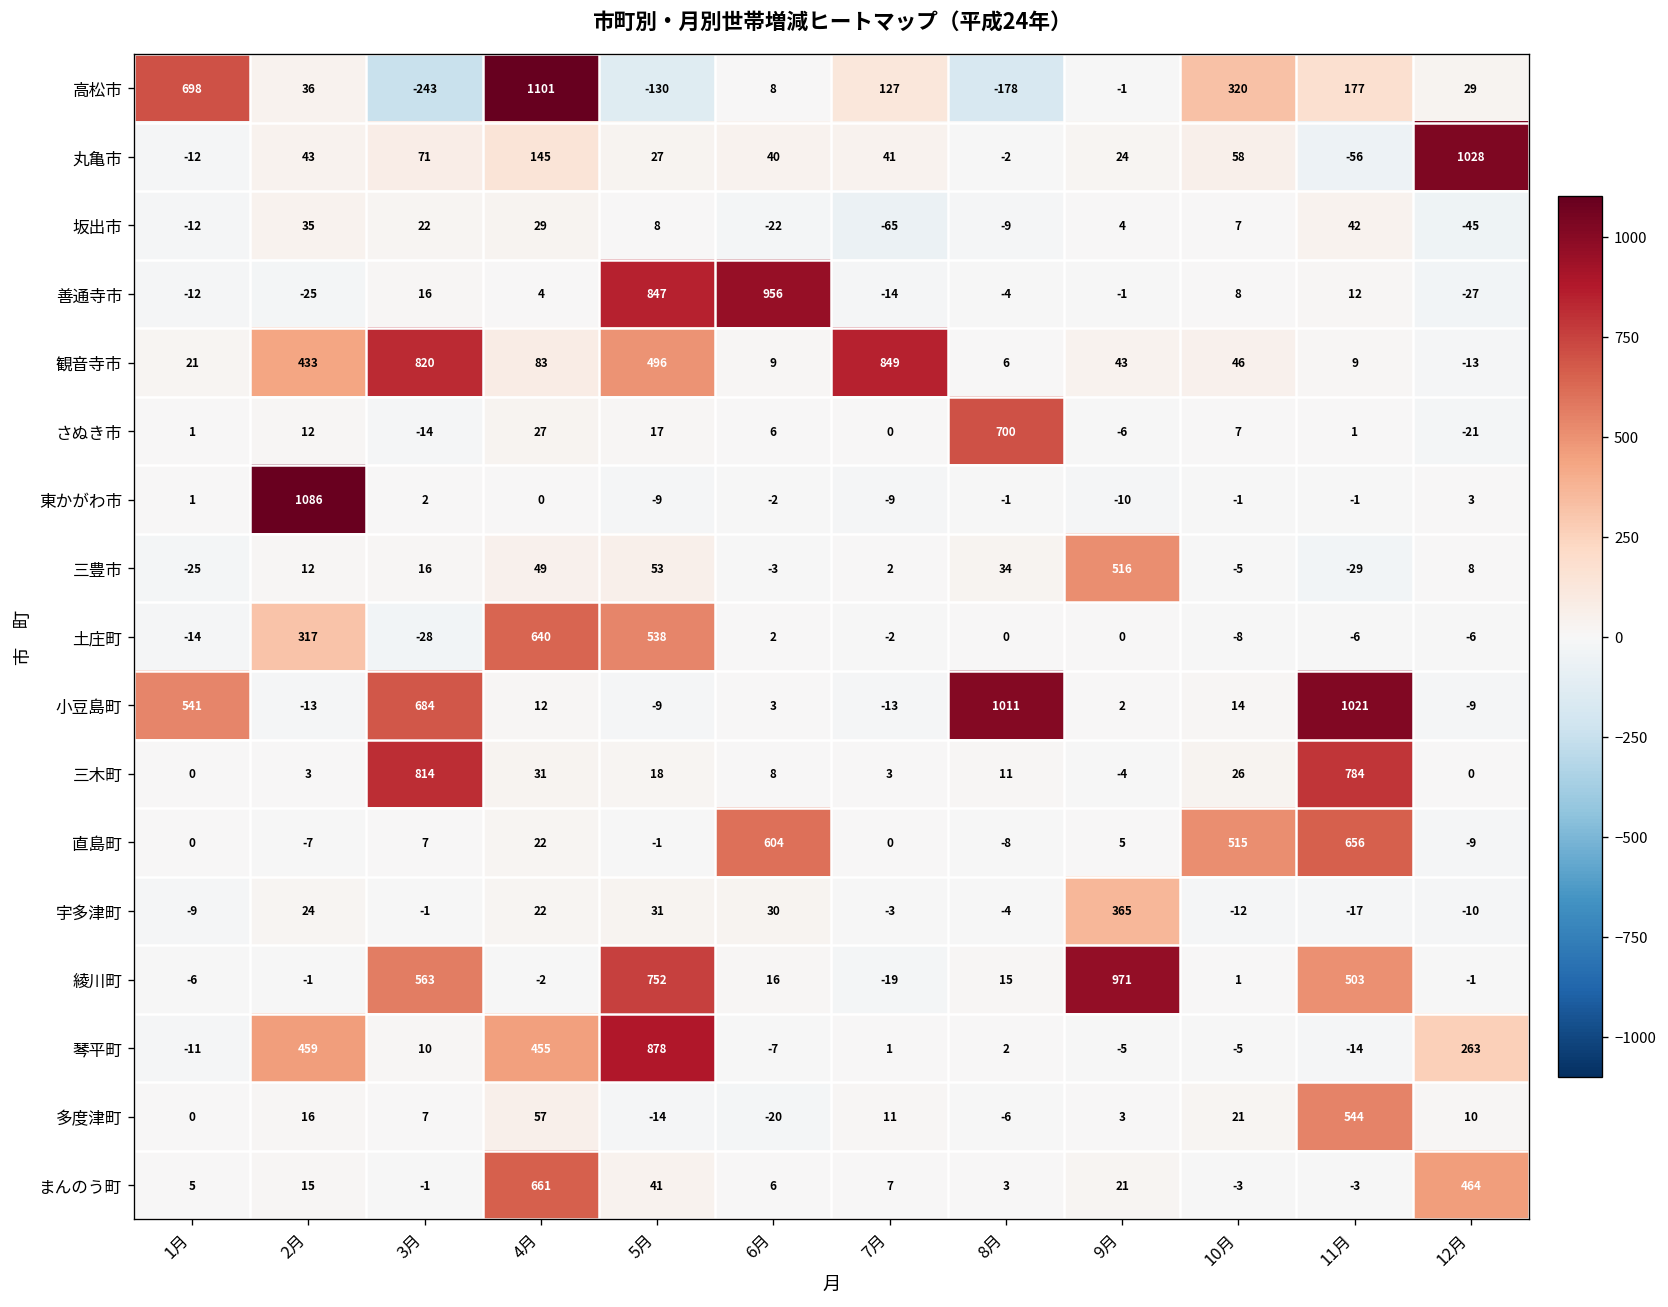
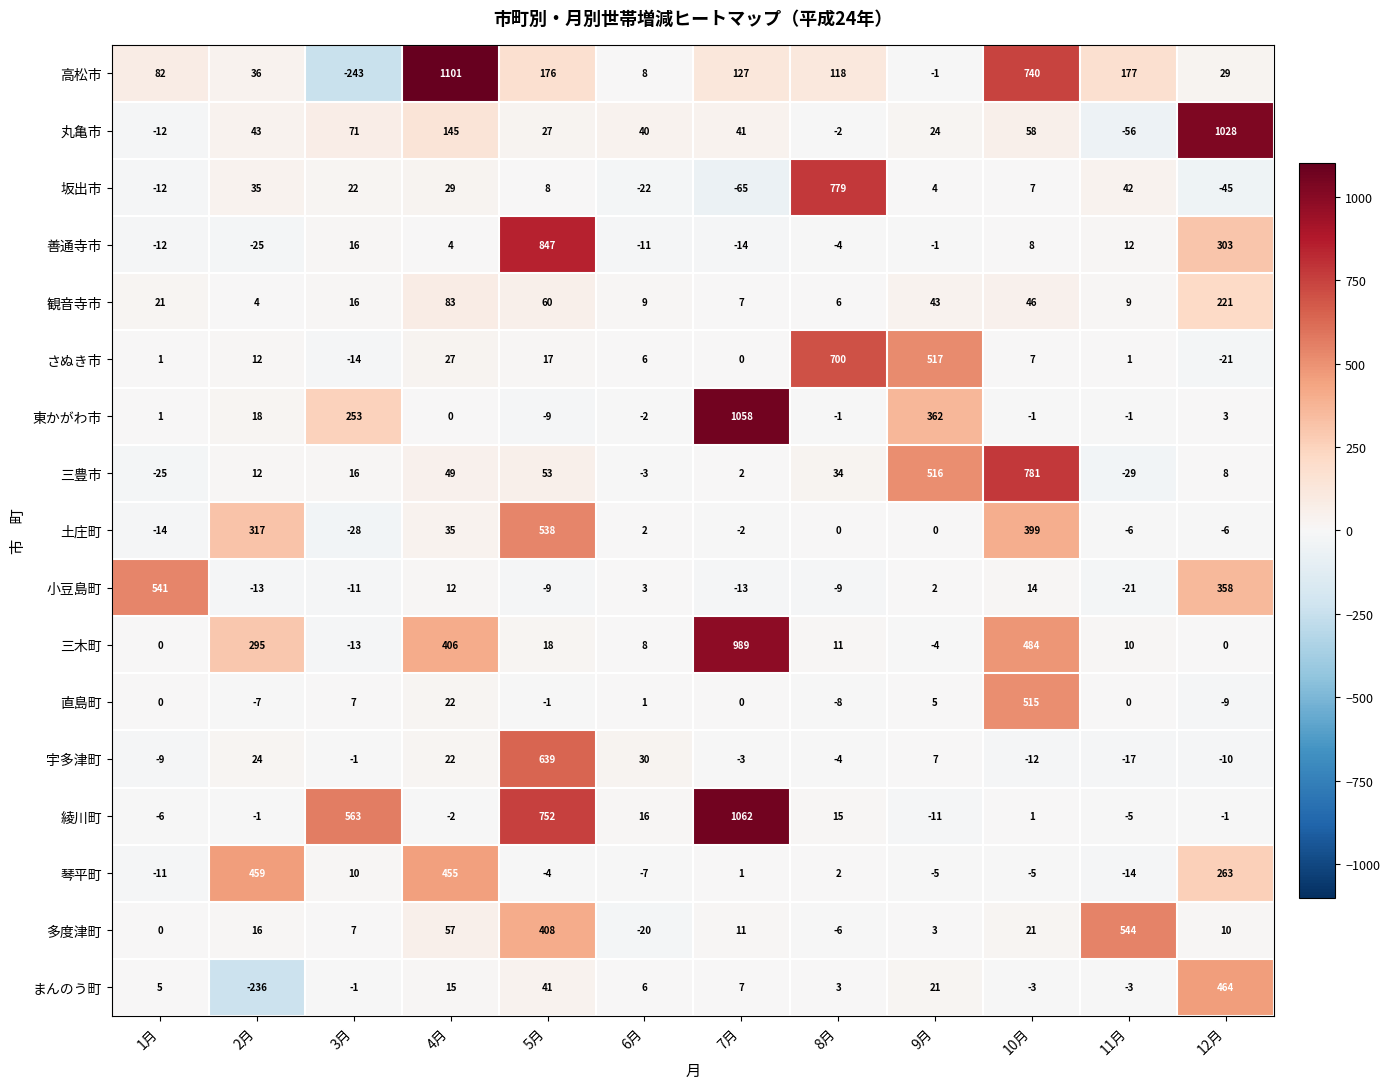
  {
    "高松市": {
-     "1月": 698,
+     "1月": 82,
      "2月": 36,
      "3月": -243,
      "4月": 1101,
-     "5月": -130,
+     "5月": 176,
      "6月": 8,
      "7月": 127,
-     "8月": -178,
+     "8月": 118,
      "9月": -1,
-     "10月": 320,
+     "10月": 740,
      "11月": 177,
      "12月": 29
    },
    "坂出市": {
      "1月": -12,
      "2月": 35,
      "3月": 22,
      "4月": 29,
      "5月": 8,
      "6月": -22,
      "7月": -65,
-     "8月": -9,
+     "8月": 779,
      "9月": 4,
      "10月": 7,
      "11月": 42,
      "12月": -45
    },
    "善通寺市": {
      "1月": -12,
      "2月": -25,
      "3月": 16,
      "4月": 4,
      "5月": 847,
-     "6月": 956,
+     "6月": -11,
      "7月": -14,
      "8月": -4,
      "9月": -1,
      "10月": 8,
      "11月": 12,
-     "12月": -27
+     "12月": 303
    },
    "観音寺市": {
      "1月": 21,
-     "2月": 433,
-     "3月": 820,
+     "2月": 4,
+     "3月": 16,
      "4月": 83,
-     "5月": 496,
+     "5月": 60,
      "6月": 9,
-     "7月": 849,
+     "7月": 7,
      "8月": 6,
      "9月": 43,
      "10月": 46,
      "11月": 9,
-     "12月": -13
+     "12月": 221
    },
    "さぬき市": {
      "1月": 1,
      "2月": 12,
      "3月": -14,
      "4月": 27,
      "5月": 17,
      "6月": 6,
      "7月": 0,
      "8月": 700,
-     "9月": -6,
+     "9月": 517,
      "10月": 7,
      "11月": 1,
      "12月": -21
    },
    "東かがわ市": {
      "1月": 1,
-     "2月": 1086,
-     "3月": 2,
+     "2月": 18,
+     "3月": 253,
      "4月": 0,
      "5月": -9,
      "6月": -2,
-     "7月": -9,
+     "7月": 1058,
      "8月": -1,
-     "9月": -10,
+     "9月": 362,
      "10月": -1,
      "11月": -1,
      "12月": 3
    },
    "三豊市": {
      "1月": -25,
      "2月": 12,
      "3月": 16,
      "4月": 49,
      "5月": 53,
      "6月": -3,
      "7月": 2,
      "8月": 34,
      "9月": 516,
-     "10月": -5,
+     "10月": 781,
      "11月": -29,
      "12月": 8
    },
    "土庄町": {
      "1月": -14,
      "2月": 317,
      "3月": -28,
-     "4月": 640,
+     "4月": 35,
      "5月": 538,
      "6月": 2,
      "7月": -2,
      "8月": 0,
      "9月": 0,
-     "10月": -8,
+     "10月": 399,
      "11月": -6,
      "12月": -6
    },
    "小豆島町": {
      "1月": 541,
      "2月": -13,
-     "3月": 684,
+     "3月": -11,
      "4月": 12,
      "5月": -9,
      "6月": 3,
      "7月": -13,
-     "8月": 1011,
+     "8月": -9,
      "9月": 2,
      "10月": 14,
-     "11月": 1021,
-     "12月": -9
+     "11月": -21,
+     "12月": 358
    },
    "三木町": {
      "1月": 0,
-     "2月": 3,
-     "3月": 814,
-     "4月": 31,
+     "2月": 295,
+     "3月": -13,
+     "4月": 406,
      "5月": 18,
      "6月": 8,
-     "7月": 3,
+     "7月": 989,
      "8月": 11,
      "9月": -4,
-     "10月": 26,
-     "11月": 784,
+     "10月": 484,
+     "11月": 10,
      "12月": 0
    },
    "直島町": {
      "1月": 0,
      "2月": -7,
      "3月": 7,
      "4月": 22,
      "5月": -1,
-     "6月": 604,
+     "6月": 1,
      "7月": 0,
      "8月": -8,
      "9月": 5,
      "10月": 515,
-     "11月": 656,
+     "11月": 0,
      "12月": -9
    },
    "宇多津町": {
      "1月": -9,
      "2月": 24,
      "3月": -1,
      "4月": 22,
-     "5月": 31,
+     "5月": 639,
      "6月": 30,
      "7月": -3,
      "8月": -4,
-     "9月": 365,
+     "9月": 7,
      "10月": -12,
      "11月": -17,
      "12月": -10
    },
    "綾川町": {
      "1月": -6,
      "2月": -1,
      "3月": 563,
      "4月": -2,
      "5月": 752,
      "6月": 16,
-     "7月": -19,
+     "7月": 1062,
      "8月": 15,
-     "9月": 971,
+     "9月": -11,
      "10月": 1,
-     "11月": 503,
+     "11月": -5,
      "12月": -1
    },
    "琴平町": {
      "1月": -11,
      "2月": 459,
      "3月": 10,
      "4月": 455,
-     "5月": 878,
+     "5月": -4,
      "6月": -7,
      "7月": 1,
      "8月": 2,
      "9月": -5,
      "10月": -5,
      "11月": -14,
      "12月": 263
    },
    "多度津町": {
      "1月": 0,
      "2月": 16,
      "3月": 7,
      "4月": 57,
-     "5月": -14,
+     "5月": 408,
      "6月": -20,
      "7月": 11,
      "8月": -6,
      "9月": 3,
      "10月": 21,
      "11月": 544,
      "12月": 10
    },
    "まんのう町": {
      "1月": 5,
-     "2月": 15,
+     "2月": -236,
      "3月": -1,
-     "4月": 661,
+     "4月": 15,
      "5月": 41,
      "6月": 6,
      "7月": 7,
      "8月": 3,
      "9月": 21,
      "10月": -3,
      "11月": -3,
      "12月": 464
    }
  }
